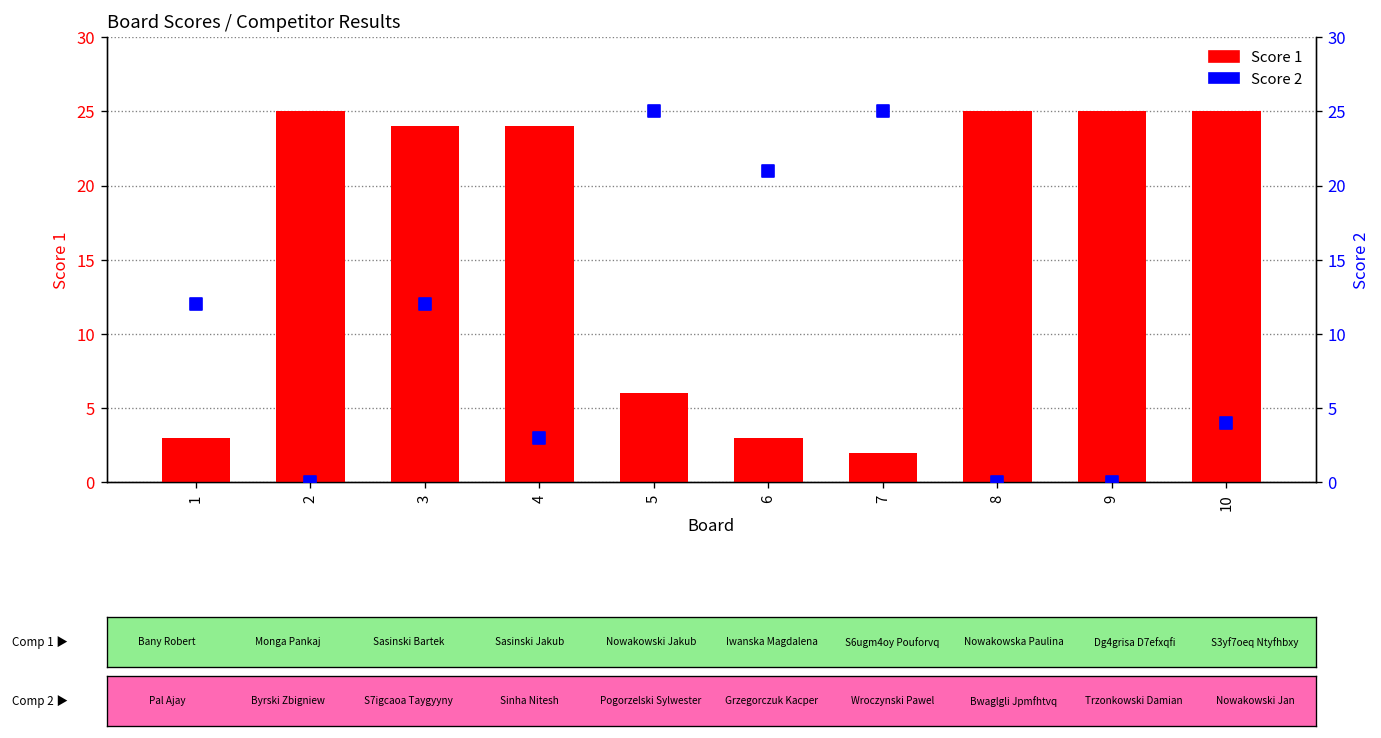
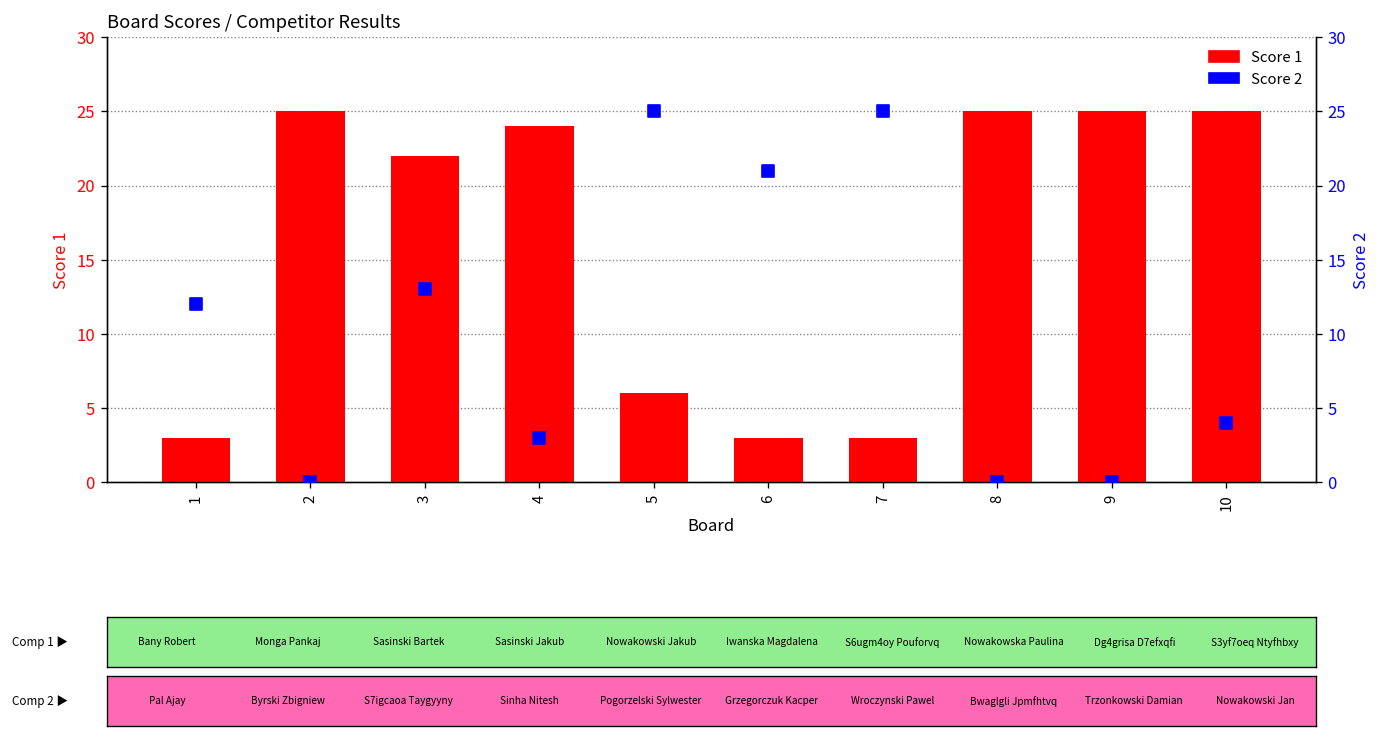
  {
    "Score 1": {
      "1": 3,
      "2": 25,
-     "3": 24,
+     "3": 22,
      "4": 24,
      "5": 6,
      "6": 3,
-     "7": 2,
+     "7": 3,
      "8": 25,
      "9": 25,
      "10": 25
    },
    "Score 2": {
-     "3": 12
+     "3": 13
    }
  }
